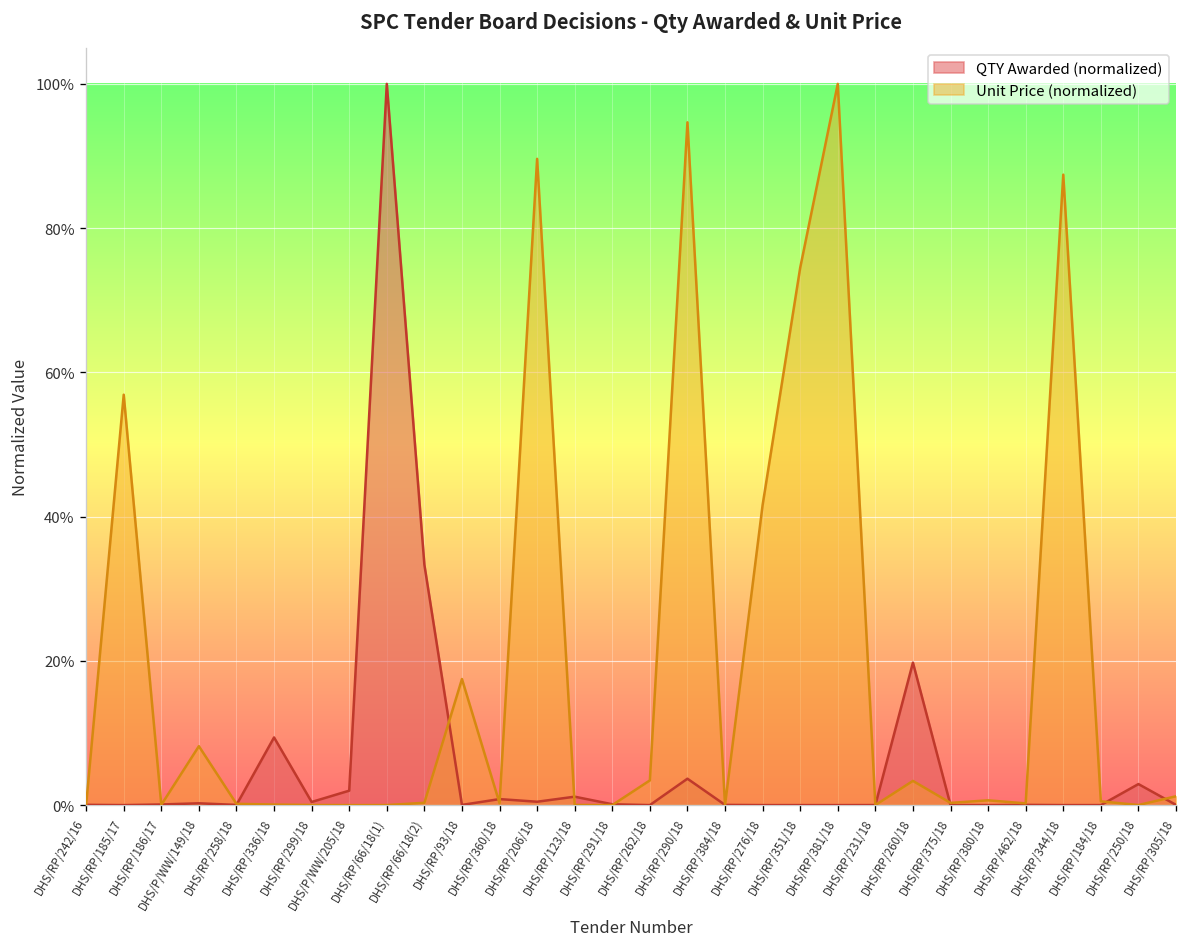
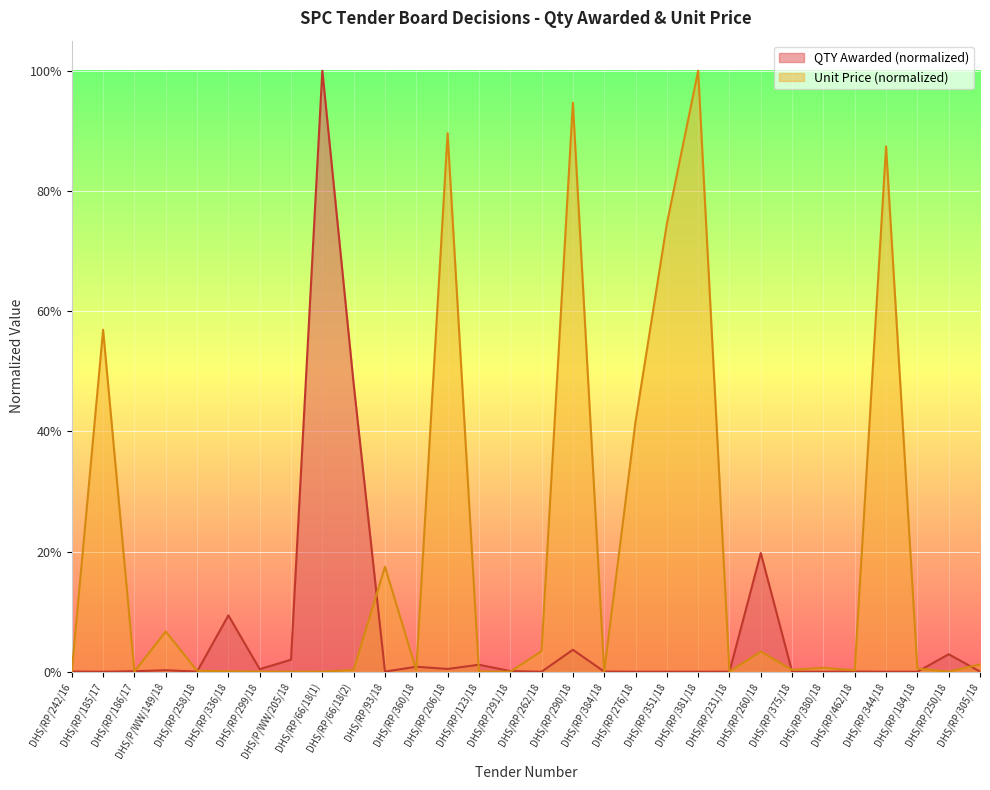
  {
    "QTY Awarded (normalized)": {
      "DHS/RP/185/17": "0%",
      "DHS/P/WW/149/18": "0%",
      "DHS/RP/336/18": "9%",
      "DHS/RP/299/18": "0%",
      "DHS/P/WW/205/18": "2%",
      "DHS/RP/66/18(1)": "100%",
-     "DHS/RP/66/18(2)": "33%",
+     "DHS/RP/66/18(2)": "48%",
      "DHS/RP/93/18": "0%",
      "DHS/RP/360/18": "1%",
      "DHS/RP/206/18": "0%",
      "DHS/RP/123/18": "1%",
      "DHS/RP/262/18": "0%",
      "DHS/RP/290/18": "4%",
      "DHS/RP/276/18": "0%",
      "DHS/RP/351/18": "0%",
      "DHS/RP/381/18": "0%",
      "DHS/RP/260/18": "20%",
      "DHS/RP/380/18": "0%",
      "DHS/RP/344/18": "0%",
      "DHS/RP/184/18": "0%",
      "DHS/RP/250/18": "3%",
      "DHS/RP/305/18": "0%"
    },
    "Unit Price (normalized)": {
      "DHS/RP/185/17": "57%",
-     "DHS/P/WW/149/18": "8%",
+     "DHS/P/WW/149/18": "7%",
      "DHS/RP/336/18": "0%",
      "DHS/RP/299/18": "0%",
      "DHS/P/WW/205/18": "0%",
      "DHS/RP/66/18(1)": "0%",
      "DHS/RP/66/18(2)": "0%",
      "DHS/RP/93/18": "17%",
      "DHS/RP/360/18": "0%",
      "DHS/RP/206/18": "90%",
      "DHS/RP/123/18": "0%",
      "DHS/RP/262/18": "3%",
      "DHS/RP/290/18": "95%",
      "DHS/RP/276/18": "42%",
      "DHS/RP/351/18": "75%",
      "DHS/RP/381/18": "100%",
      "DHS/RP/260/18": "3%",
      "DHS/RP/380/18": "1%",
      "DHS/RP/344/18": "87%",
      "DHS/RP/184/18": "1%",
      "DHS/RP/250/18": "0%",
      "DHS/RP/305/18": "1%"
    }
  }
